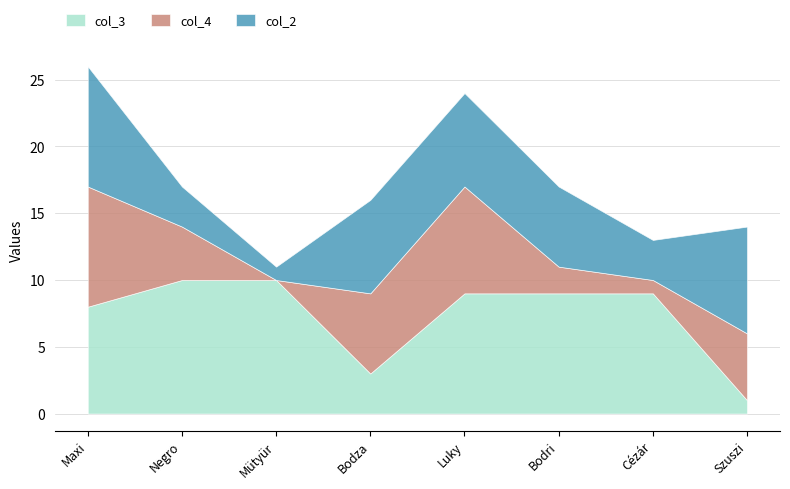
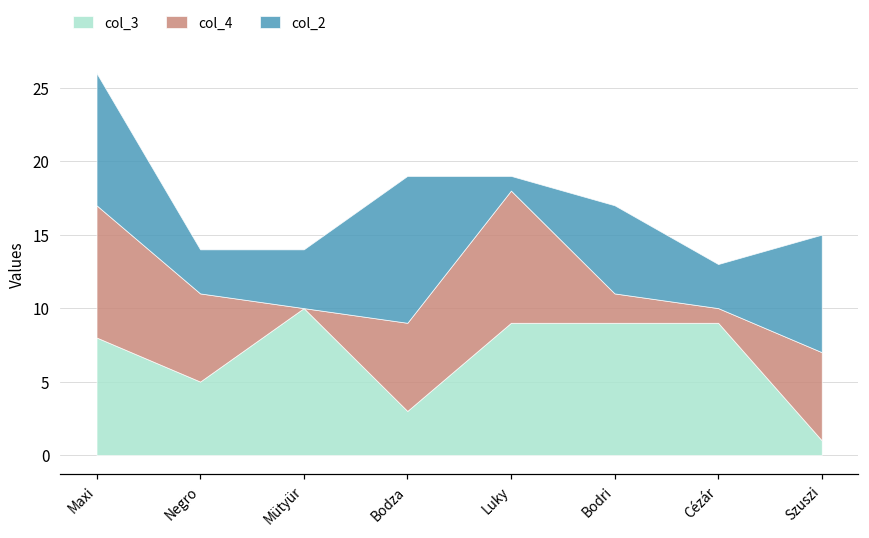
  {
    "col_3": {
      "Maxi": 8,
-     "Negro": 10,
+     "Negro": 5,
      "Bodza": 3,
      "Luky": 9,
      "Bodri": 9,
      "Cézár": 9,
      "Szuszi": 1
    },
    "col_4": {
      "Maxi": 9,
-     "Negro": 4,
+     "Negro": 6,
      "Bodza": 6,
-     "Luky": 8,
+     "Luky": 9,
      "Bodri": 2,
      "Cézár": 1,
-     "Szuszi": 5
+     "Szuszi": 6
    },
    "col_2": {
      "Maxi": 9,
      "Negro": 3,
-     "Mütyür": 1,
-     "Bodza": 7,
-     "Luky": 7,
+     "Mütyür": 4,
+     "Bodza": 10,
+     "Luky": 1,
      "Bodri": 6,
      "Cézár": 3,
      "Szuszi": 8
    }
  }
